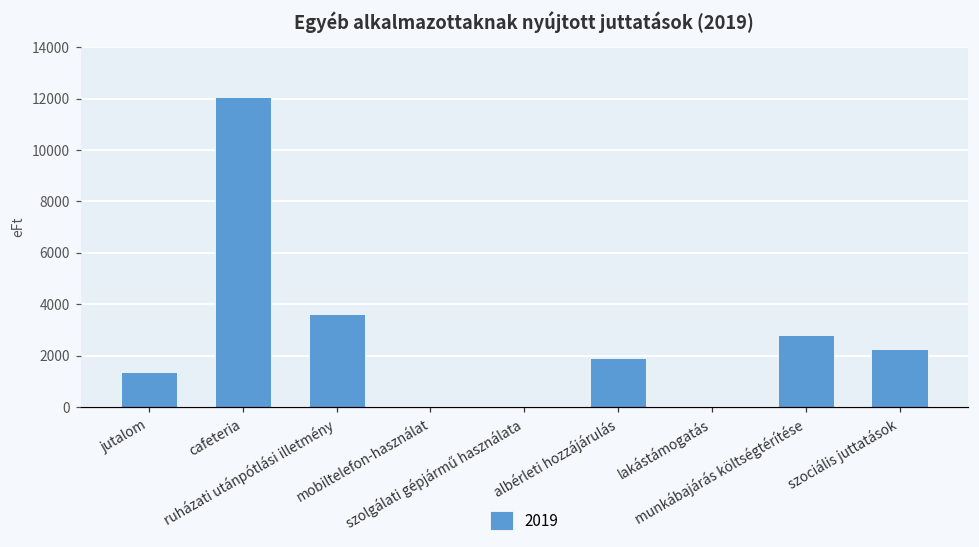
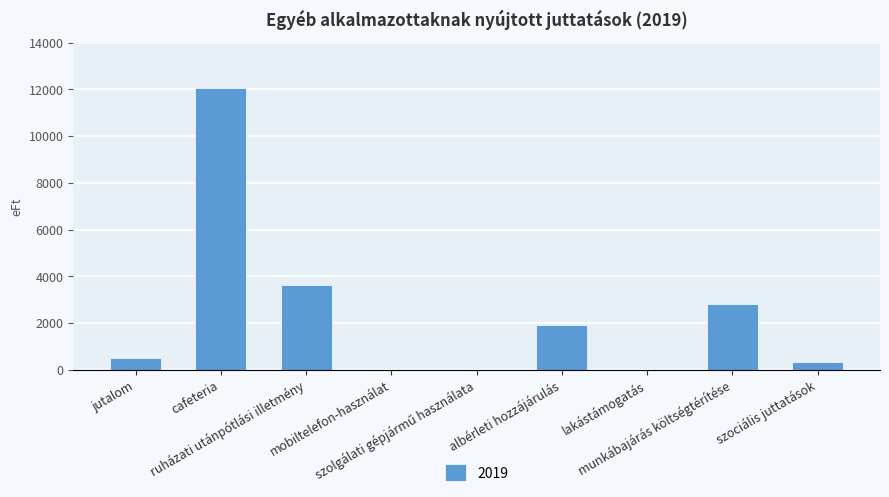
  {
-   "jutalom": 1400,
+   "jutalom": 500,
    "cafeteria": 12100,
    "ruházati utánpótlási illetmény": 3600,
    "mobiltelefon-használat": 0,
    "szolgálati gépjármű használata": 0,
    "albérleti hozzájárulás": 1900,
    "lakástámogatás": 0,
    "munkábajárás költségtérítése": 2800,
-   "szociális juttatások": 2300
+   "szociális juttatások": 300
  }
